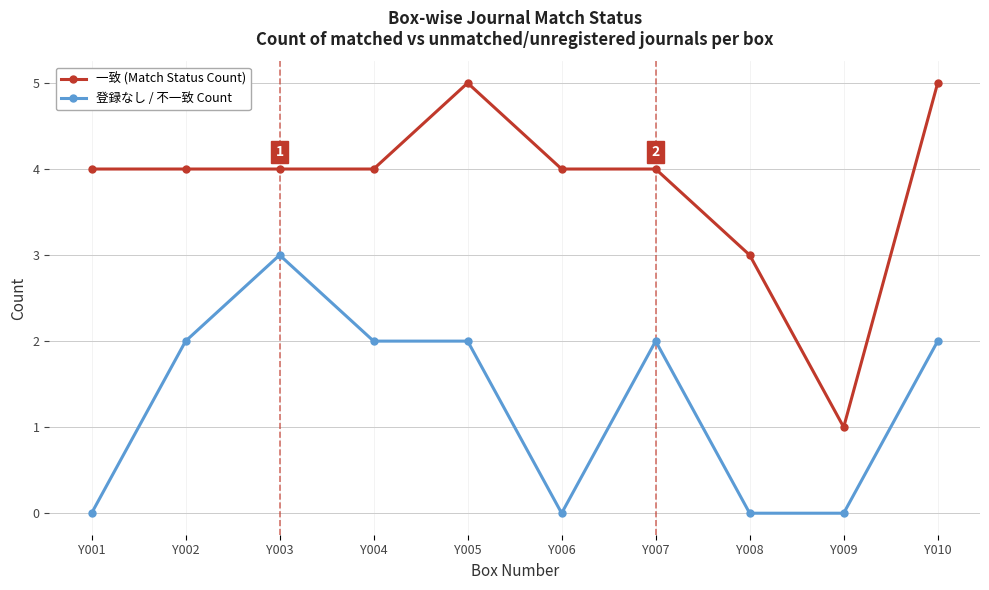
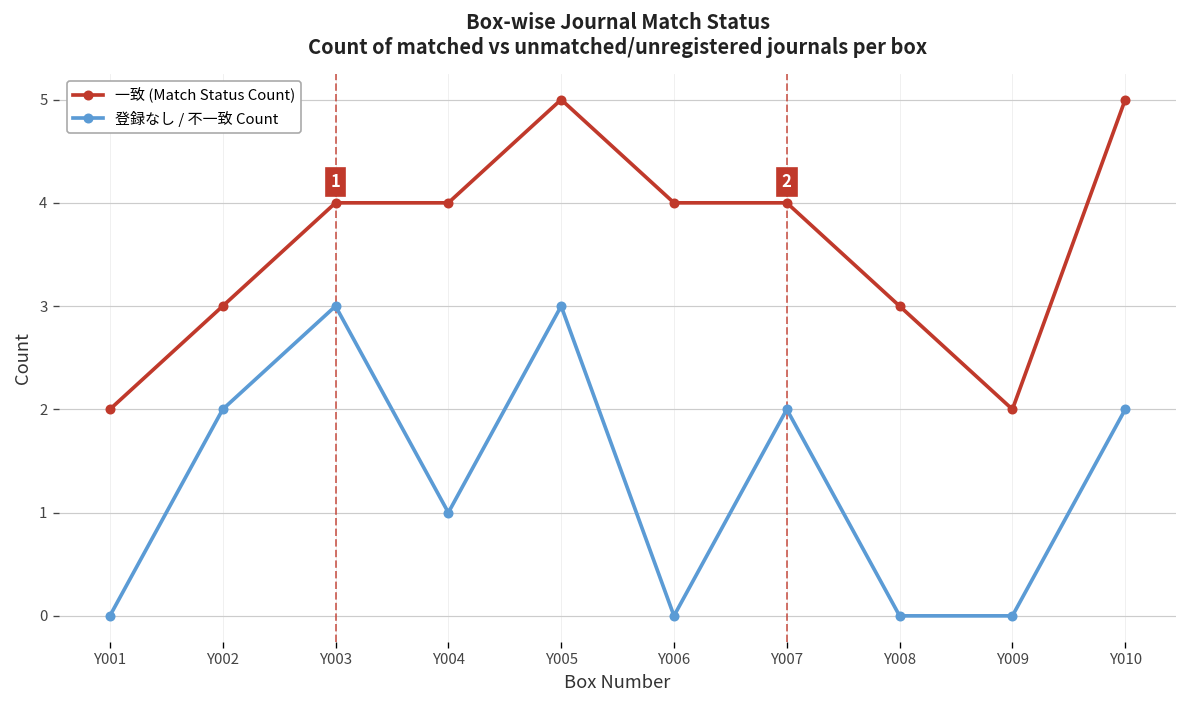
  {
    "一致 (Match Status Count)": {
-     "Y001": 4,
-     "Y002": 4,
+     "Y001": 2,
+     "Y002": 3,
      "Y004": 4,
      "Y005": 5,
      "Y006": 4,
      "Y008": 3,
-     "Y009": 1,
+     "Y009": 2,
      "Y010": 5
    },
    "登録なし / 不一致 Count": {
      "Y001": 0,
      "Y002": 2,
      "Y003": 3,
-     "Y004": 2,
-     "Y005": 2,
+     "Y004": 1,
+     "Y005": 3,
      "Y006": 0,
      "Y007": 2,
      "Y008": 0,
      "Y009": 0,
      "Y010": 2
    }
  }
